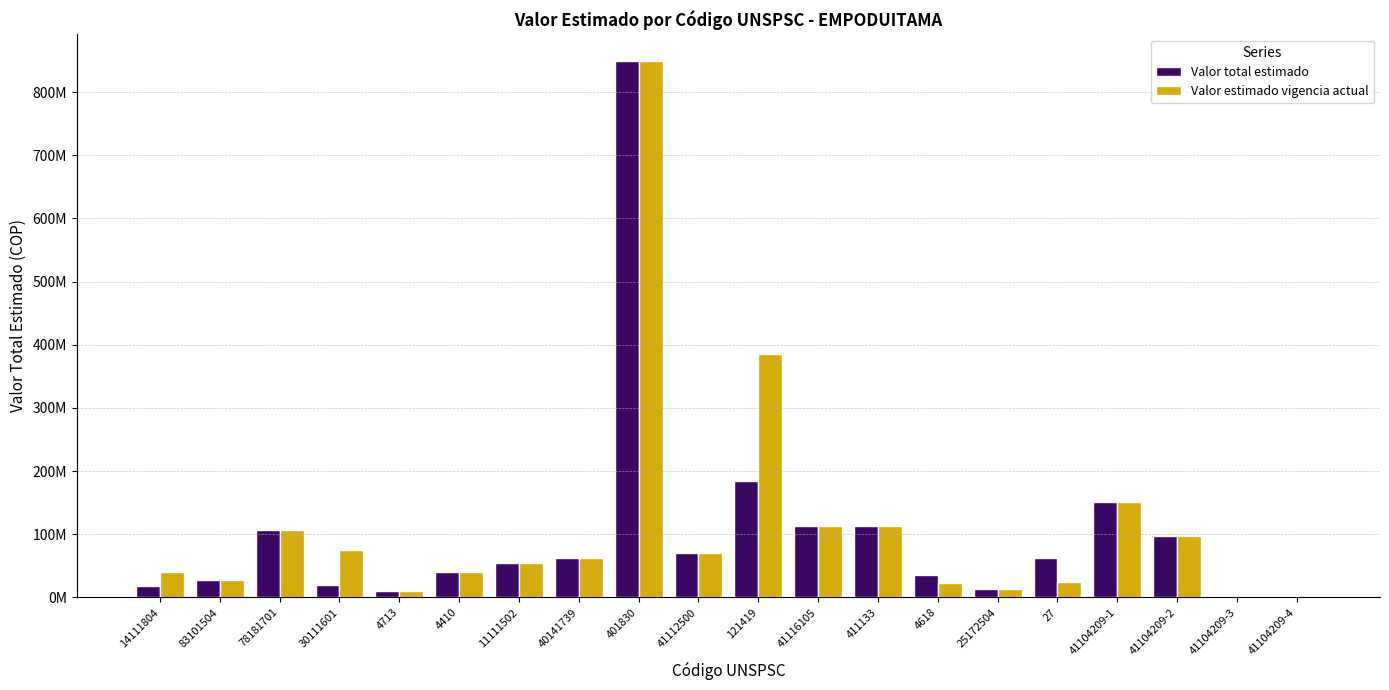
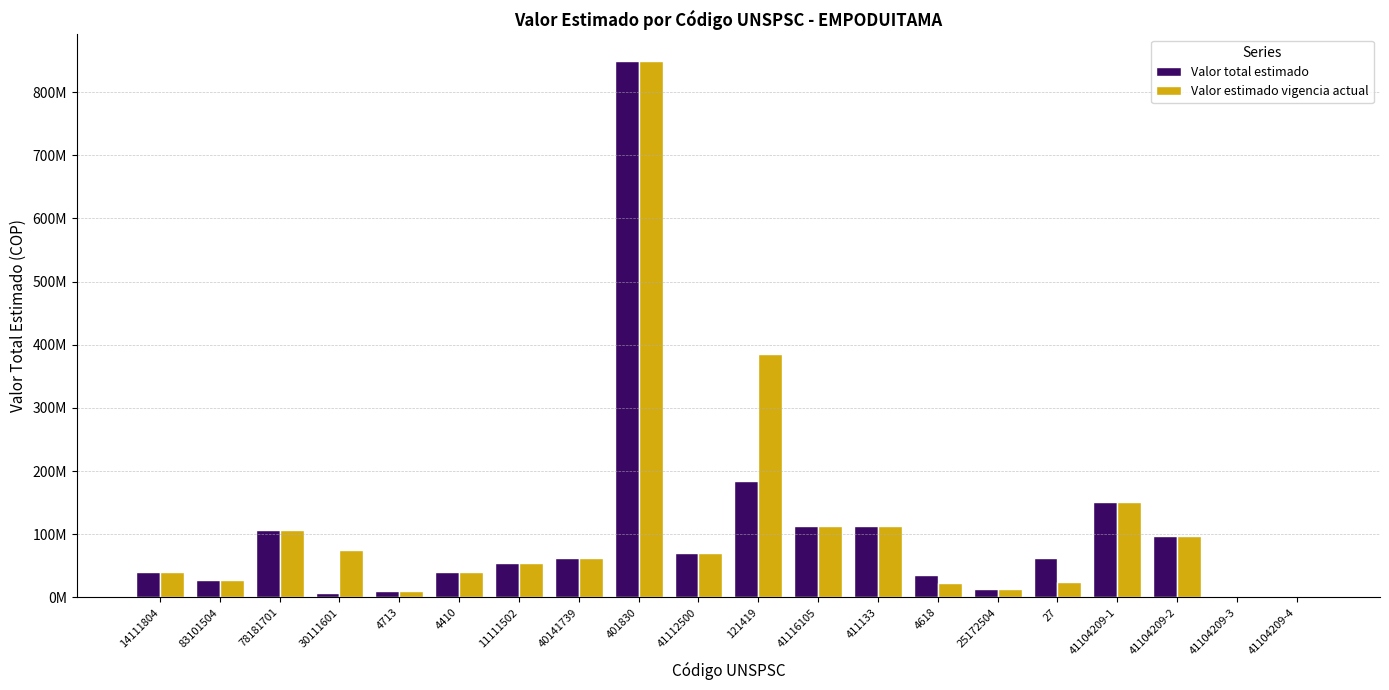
  {
    "Valor total estimado": {
-     "14111804": 20000000,
+     "14111804": 40000000,
      "83101504": 30000000,
      "78181701": 110000000,
-     "30111601": 20000000,
+     "30111601": 10000000,
      "4713": 10000000,
      "4410": 40000000,
      "11111502": 50000000,
      "40141739": 60000000,
      "401830": 850000000,
      "41112500": 70000000,
      "121419": 180000000,
      "41116105": 110000000,
      "411133": 110000000,
      "4618": 40000000,
      "25172504": 10000000,
      "27": 60000000,
      "41104209-1": 150000000,
      "41104209-2": 100000000
    },
    "Valor estimado vigencia actual": {
      "14111804": 40000000,
      "83101504": 30000000,
      "78181701": 110000000,
      "30111601": 70000000,
      "4713": 10000000,
      "4410": 40000000,
      "11111502": 50000000,
      "40141739": 60000000,
      "401830": 850000000,
      "41112500": 70000000,
      "121419": 390000000,
      "41116105": 110000000,
      "411133": 110000000,
      "4618": 20000000,
      "25172504": 10000000,
      "27": 20000000,
      "41104209-1": 150000000,
      "41104209-2": 100000000
    }
  }
